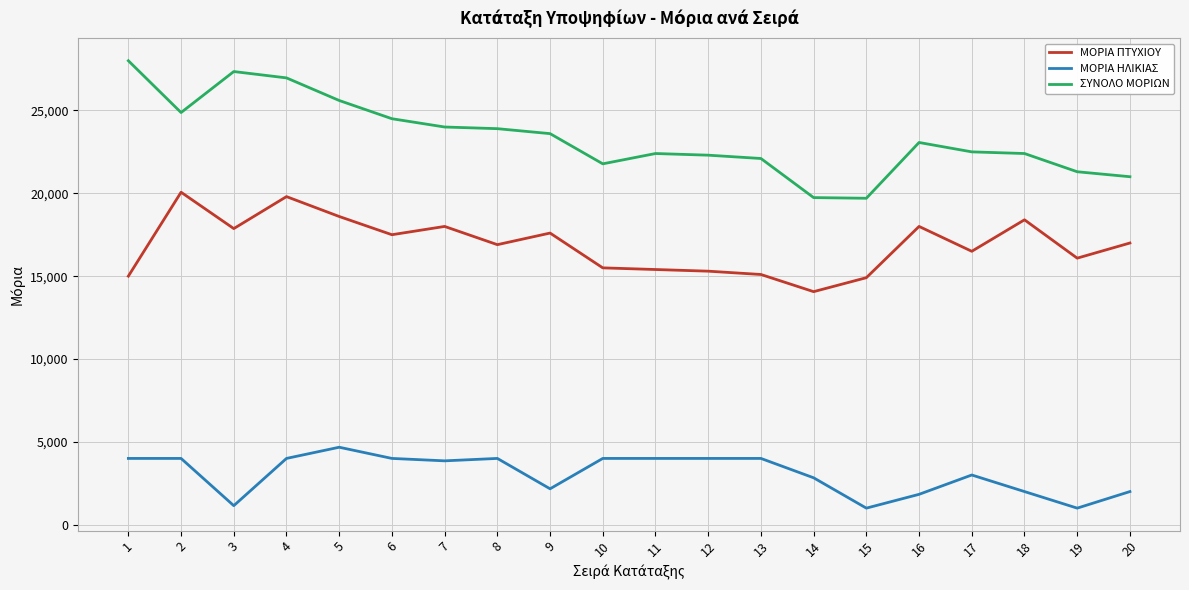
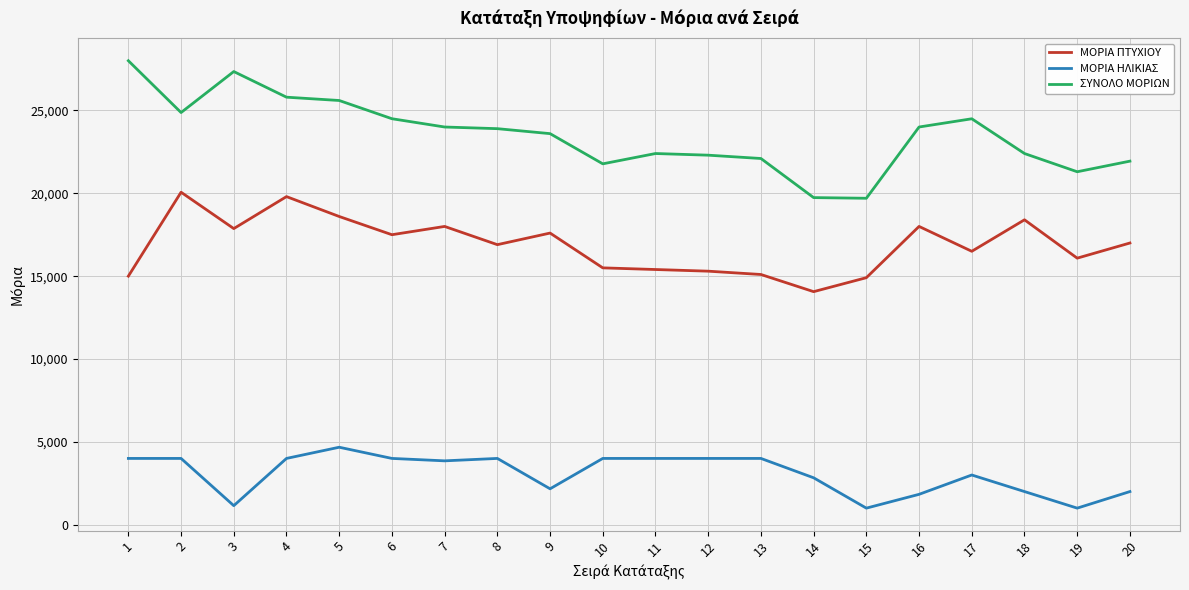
  {
    "ΜΟΡΙΑ ΠΤΥΧΙΟΥ": {
      "1": "15,000",
      "2": "20,100",
      "3": "17,900",
      "4": "19,800",
      "5": "18,600",
      "6": "17,500",
      "7": "18,000",
      "8": "16,900",
      "9": "17,600",
      "10": "15,500",
      "11": "15,400",
      "12": "15,300",
      "13": "15,100",
      "14": "14,100",
      "15": "14,900",
      "16": "18,000",
      "17": "16,500",
      "18": "18,400",
      "19": "16,100",
      "20": "17,000"
    },
    "ΜΟΡΙΑ ΗΛΙΚΙΑΣ": {
      "1": "4,000",
      "2": "4,000",
      "3": "1,100",
      "4": "4,000",
      "5": "4,700",
      "6": "4,000",
      "7": "3,900",
      "8": "4,000",
      "9": "2,200",
      "10": "4,000",
      "11": "4,000",
      "12": "4,000",
      "13": "4,000",
      "14": "2,800",
      "15": "1,000",
      "16": "1,800",
      "17": "3,000",
      "18": "2,000",
      "19": "1,000",
      "20": "2,000"
    },
    "ΣΥΝΟΛΟ ΜΟΡΙΩΝ": {
      "1": "28,000",
      "2": "24,900",
      "3": "27,300",
-     "4": "27,000",
+     "4": "25,800",
      "5": "25,600",
      "6": "24,500",
      "7": "24,000",
      "8": "23,900",
      "9": "23,600",
      "10": "21,800",
      "11": "22,400",
      "12": "22,300",
      "13": "22,100",
      "14": "19,700",
      "15": "19,700",
-     "16": "23,100",
-     "17": "22,500",
+     "16": "24,000",
+     "17": "24,500",
      "18": "22,400",
      "19": "21,300",
-     "20": "21,000"
+     "20": "21,900"
    }
  }
